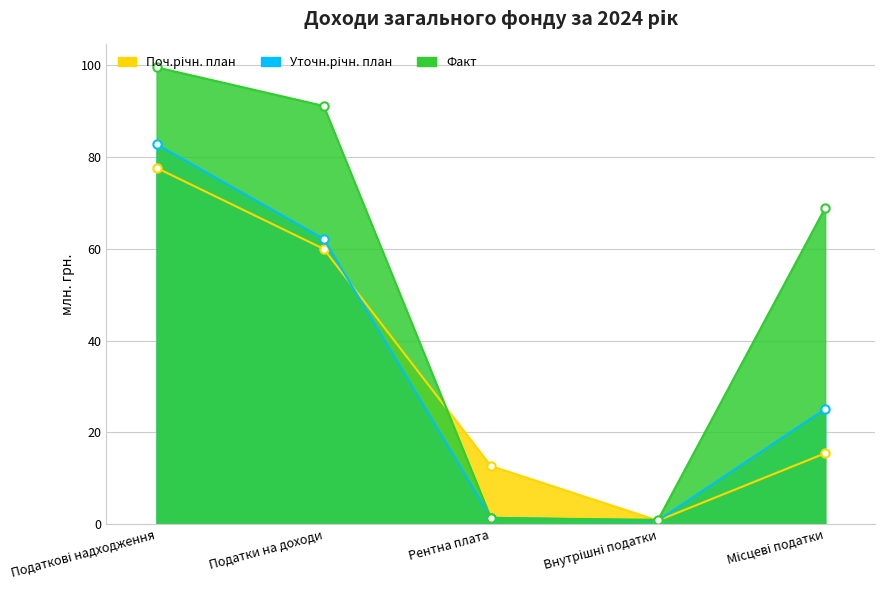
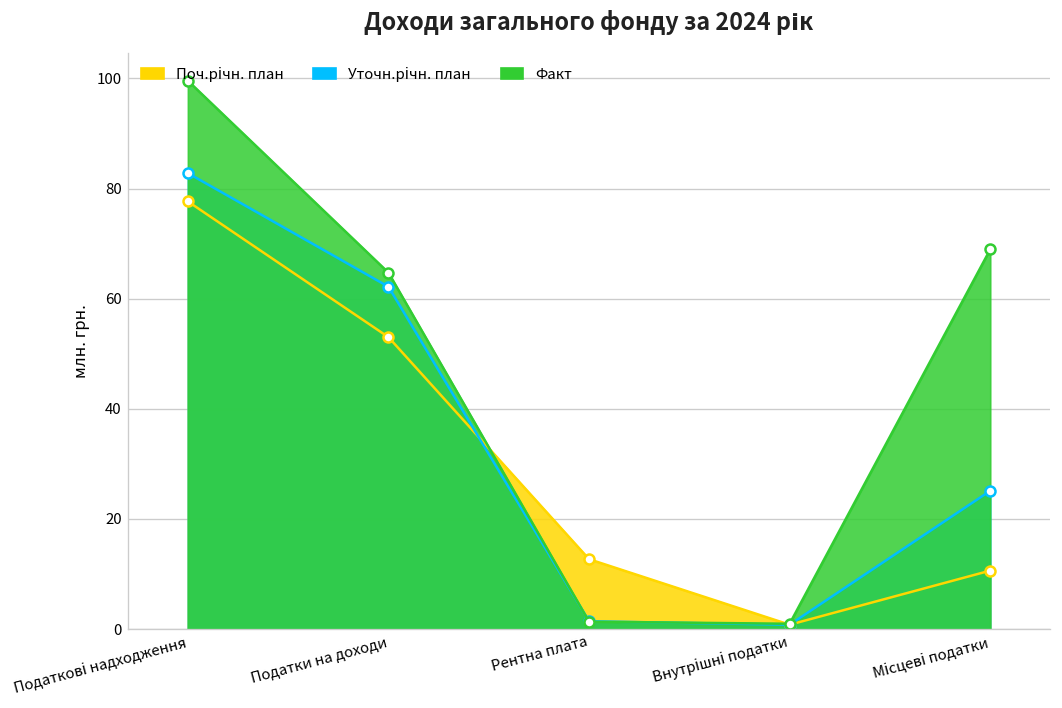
  {
    "Поч.річн. план": {
      "Податкові надходження": 78,
-     "Податки на доходи": 60,
+     "Податки на доходи": 53,
      "Рентна плата": 13,
-     "Місцеві податки": 15
+     "Місцеві податки": 11
    },
    "Уточн.річн. план": {
      "Податкові надходження": 83,
      "Податки на доходи": 62,
      "Місцеві податки": 25
    },
    "Факт": {
      "Податкові надходження": 100,
-     "Податки на доходи": 91,
+     "Податки на доходи": 65,
      "Місцеві податки": 69
    }
  }
